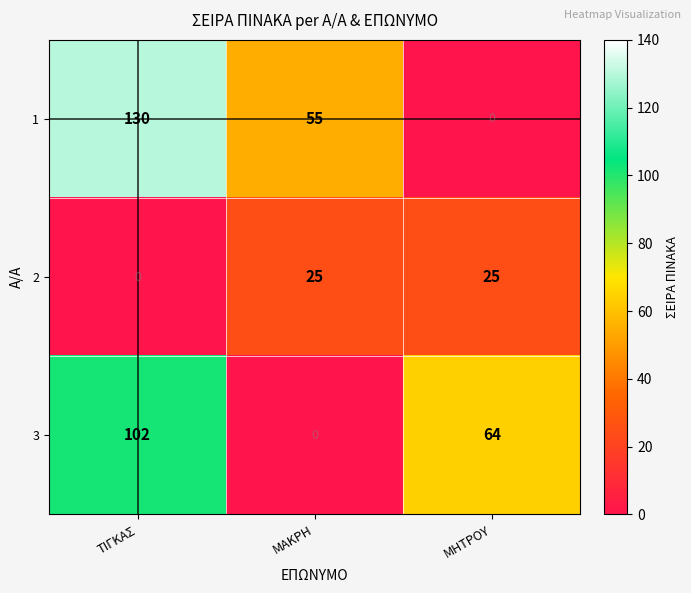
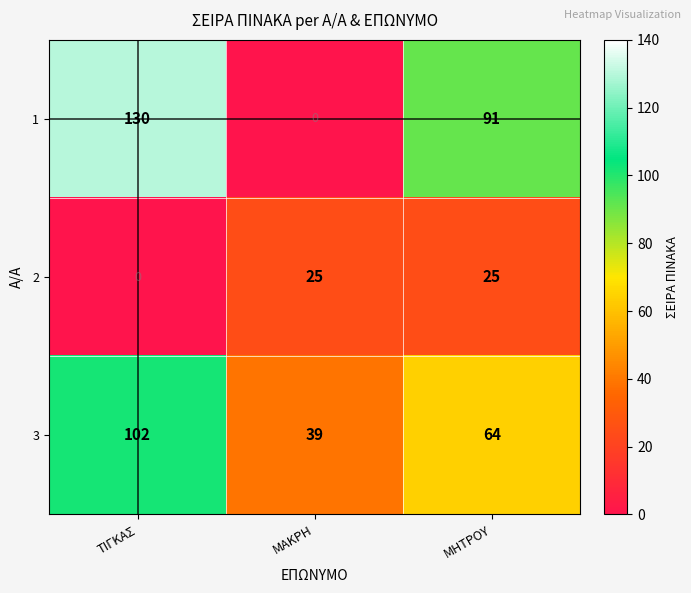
  {
    "1": {
      "ΤΙΓΚΑΣ": 130,
-     "ΜΑΚΡΗ": 55,
-     "ΜΗΤΡΟΥ": 0
+     "ΜΑΚΡΗ": 0,
+     "ΜΗΤΡΟΥ": 91
    },
    "2": {
      "ΤΙΓΚΑΣ": 0,
      "ΜΑΚΡΗ": 25,
      "ΜΗΤΡΟΥ": 25
    },
    "3": {
      "ΤΙΓΚΑΣ": 102,
-     "ΜΑΚΡΗ": 0,
+     "ΜΑΚΡΗ": 39,
      "ΜΗΤΡΟΥ": 64
    }
  }
